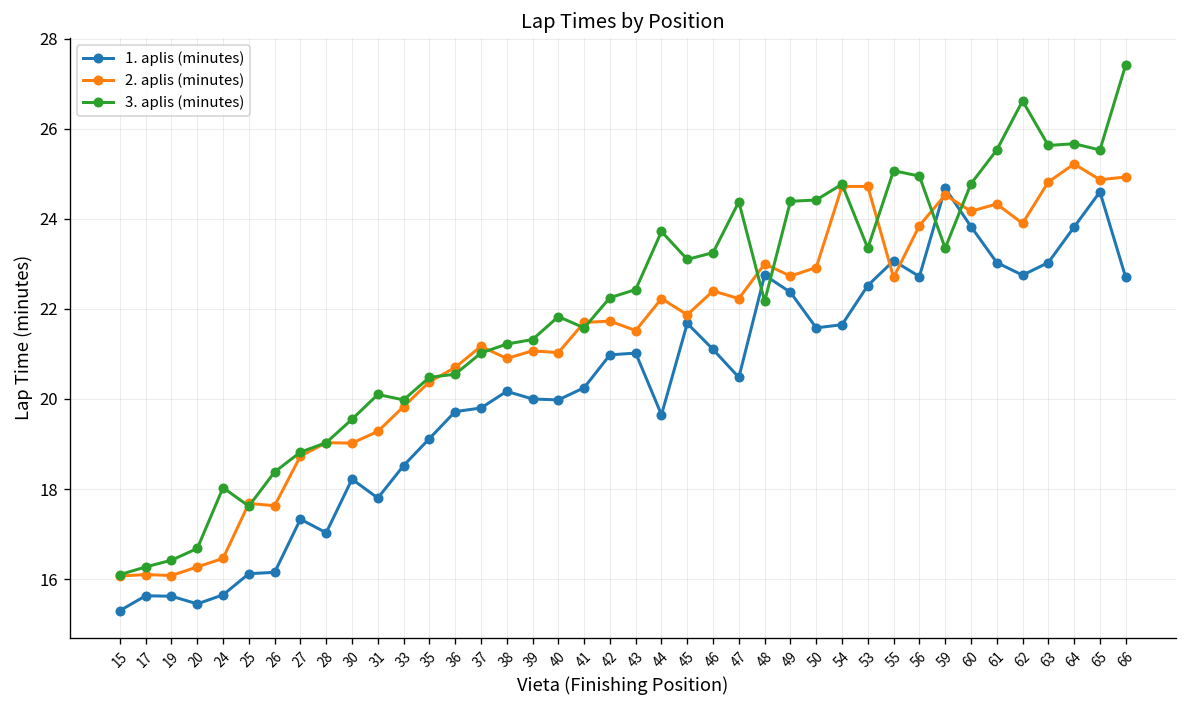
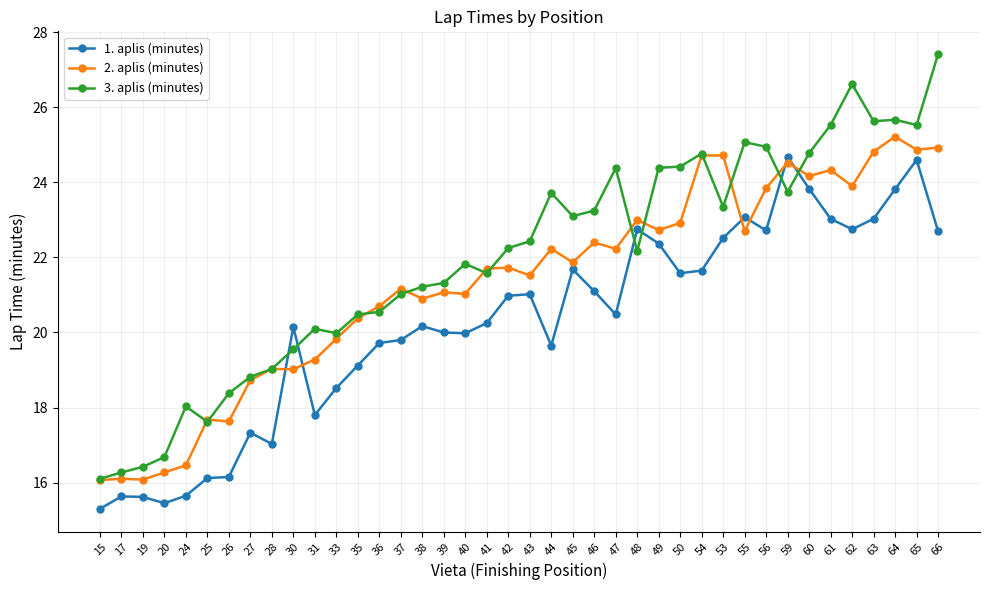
  {
    "1. aplis (minutes)": {
      "15": 15.3,
      "17": 15.6,
      "19": 15.6,
      "20": 15.5,
      "24": 15.7,
      "25": 16.1,
      "26": 16.2,
      "27": 17.3,
      "28": 17.0,
-     "30": 18.2,
+     "30": 20.2,
      "31": 17.8,
      "33": 18.5,
      "35": 19.1,
      "36": 19.7,
      "37": 19.8,
      "38": 20.2,
      "39": 20.0,
      "40": 20.0,
      "41": 20.3,
      "42": 21.0,
      "43": 21.0,
      "44": 19.7,
      "45": 21.7,
      "46": 21.1,
      "47": 20.5,
      "48": 22.8,
      "49": 22.4,
      "50": 21.6,
      "54": 21.7,
      "53": 22.5,
      "55": 23.1,
      "56": 22.7,
      "59": 24.7,
      "60": 23.8,
      "61": 23.0,
      "62": 22.8,
      "63": 23.0,
      "64": 23.8,
      "65": 24.6,
      "66": 22.7
    },
    "2. aplis (minutes)": {
      "17": 16.1,
      "19": 16.1,
      "20": 16.3,
      "24": 16.5,
      "26": 17.6,
      "27": 18.7,
      "30": 19.0,
      "31": 19.3,
      "33": 19.8,
      "35": 20.4,
      "36": 20.7,
      "37": 21.2,
      "38": 20.9,
      "39": 21.1,
      "40": 21.0,
      "41": 21.7,
      "42": 21.7,
      "43": 21.5,
      "44": 22.2,
      "45": 21.9,
      "46": 22.4,
      "47": 22.2,
      "48": 23.0,
      "49": 22.7,
      "50": 22.9,
      "53": 24.7,
      "55": 22.7,
      "56": 23.9,
      "59": 24.5,
      "60": 24.2,
      "61": 24.3,
      "62": 23.9,
      "63": 24.8,
      "64": 25.2,
      "65": 24.9,
      "66": 24.9
    },
    "3. aplis (minutes)": {
      "17": 16.3,
      "19": 16.4,
      "20": 16.7,
      "24": 18.0,
      "26": 18.4,
      "27": 18.8,
      "30": 19.6,
      "31": 20.1,
      "33": 20.0,
      "35": 20.5,
      "36": 20.6,
      "37": 21.0,
      "38": 21.2,
      "39": 21.3,
      "40": 21.8,
      "41": 21.6,
      "42": 22.3,
      "43": 22.4,
      "44": 23.7,
      "45": 23.1,
      "46": 23.3,
      "47": 24.4,
      "48": 22.2,
      "49": 24.4,
      "50": 24.4,
      "53": 23.4,
      "55": 25.1,
      "56": 25.0,
-     "59": 23.4,
+     "59": 23.8,
      "60": 24.8,
      "61": 25.5,
      "62": 26.6,
      "63": 25.6,
      "64": 25.7,
      "65": 25.5,
      "66": 27.4
    }
  }
